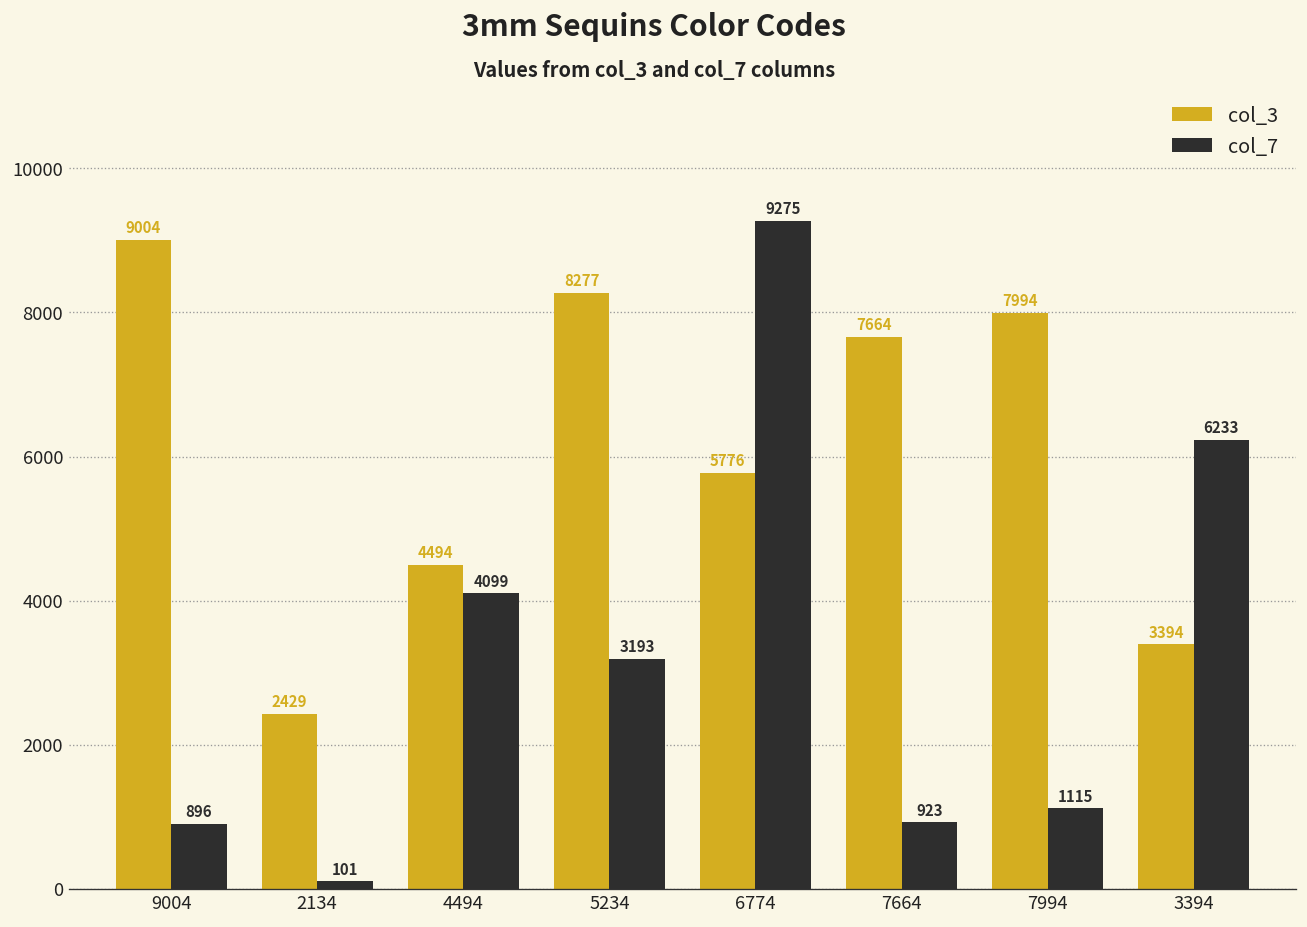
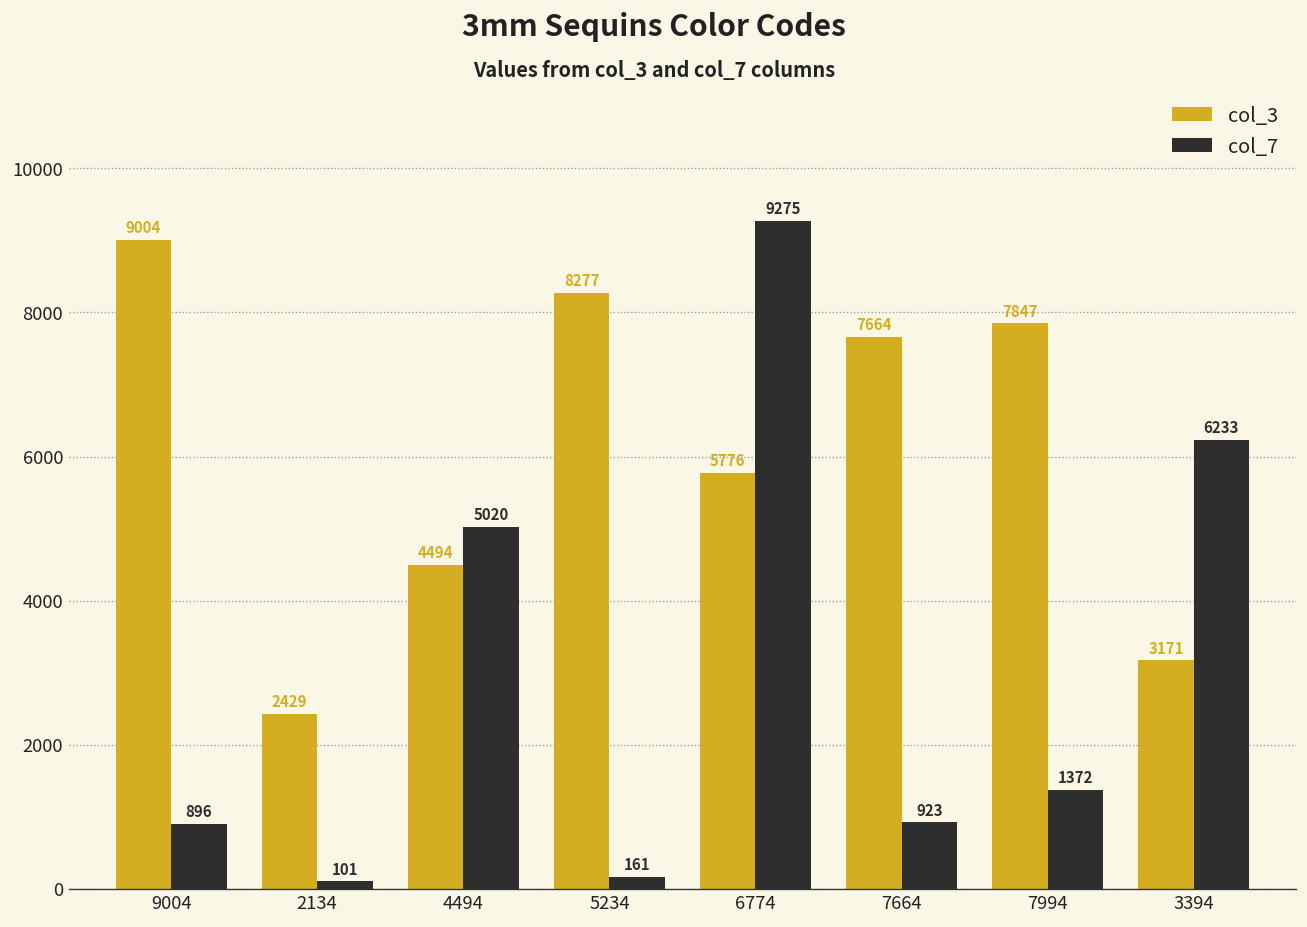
  {
    "col_3": {
      "9004": 9004,
      "2134": 2429,
      "4494": 4494,
      "5234": 8277,
      "6774": 5776,
      "7664": 7664,
-     "7994": 7994,
-     "3394": 3394
+     "7994": 7847,
+     "3394": 3171
    },
    "col_7": {
      "9004": 896,
      "2134": 101,
-     "4494": 4099,
-     "5234": 3193,
+     "4494": 5020,
+     "5234": 161,
      "6774": 9275,
      "7664": 923,
-     "7994": 1115,
+     "7994": 1372,
      "3394": 6233
    }
  }
